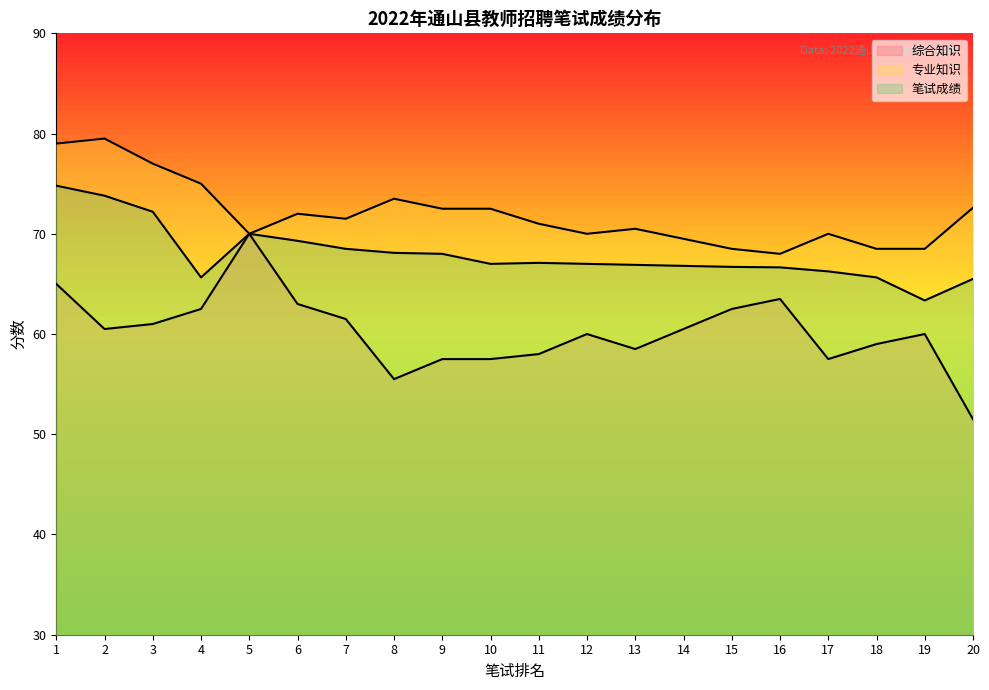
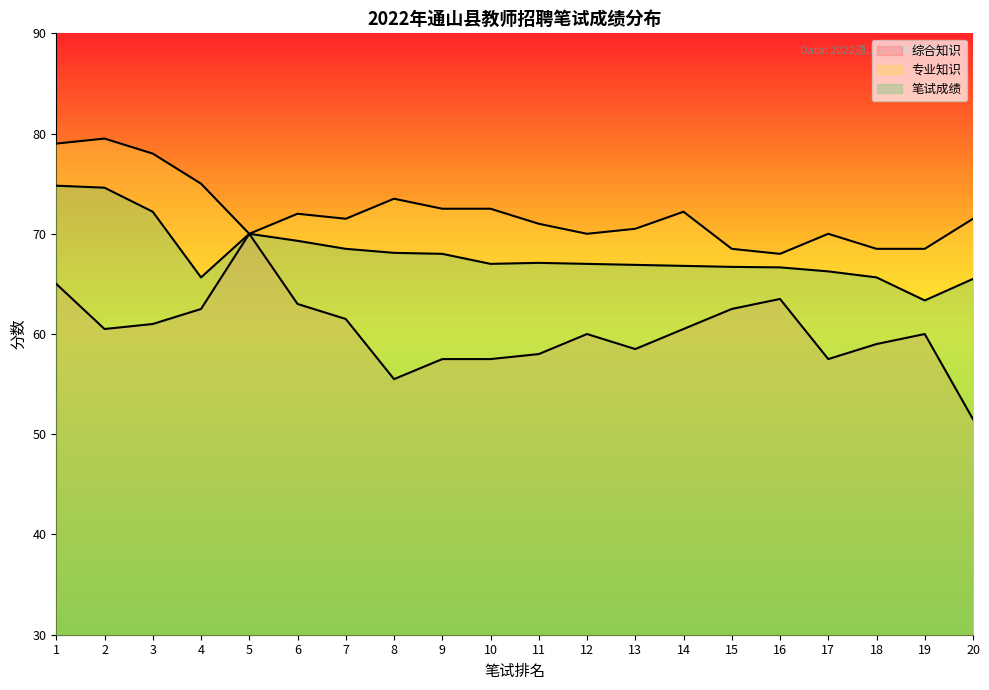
  {
    "综合知识": {
      "1": 65.0,
      "2": 60.5,
      "3": 61.0,
      "4": 62.5,
      "6": 63.0,
      "7": 61.5,
      "8": 55.5,
      "9": 57.5,
      "10": 57.5,
      "11": 58.0,
      "12": 60.0,
      "13": 58.5,
      "14": 60.5,
      "15": 62.5,
      "16": 63.5,
      "17": 57.5,
      "18": 59.0,
      "19": 60.0,
      "20": 51.5
    },
    "专业知识": {
      "1": 79.0,
      "2": 79.5,
-     "3": 77,
+     "3": 78,
      "4": 75.0,
      "6": 72.0,
      "7": 71.5,
      "8": 73.5,
      "9": 72.5,
      "10": 72.5,
      "11": 71.0,
      "12": 70.0,
      "13": 70.5,
-     "14": 69.5,
+     "14": 72.2,
      "15": 68.5,
      "16": 68.0,
      "17": 70.0,
      "18": 68.5,
      "19": 68.5,
-     "20": 72.6
+     "20": 71.5
    },
    "笔试成绩": {
      "1": 74.8,
-     "2": 73.8,
+     "2": 74.6,
      "3": 72.2,
      "4": 65.7,
      "6": 69.3,
      "7": 68.5,
      "8": 68.1,
      "9": 68.0,
      "10": 67.0,
      "11": 67.1,
      "12": 67.0,
      "13": 66.9,
      "14": 66.8,
      "15": 66.7,
      "16": 66.7,
      "17": 66.3,
      "18": 65.7,
      "19": 63.4,
      "20": 65.5
    }
  }
